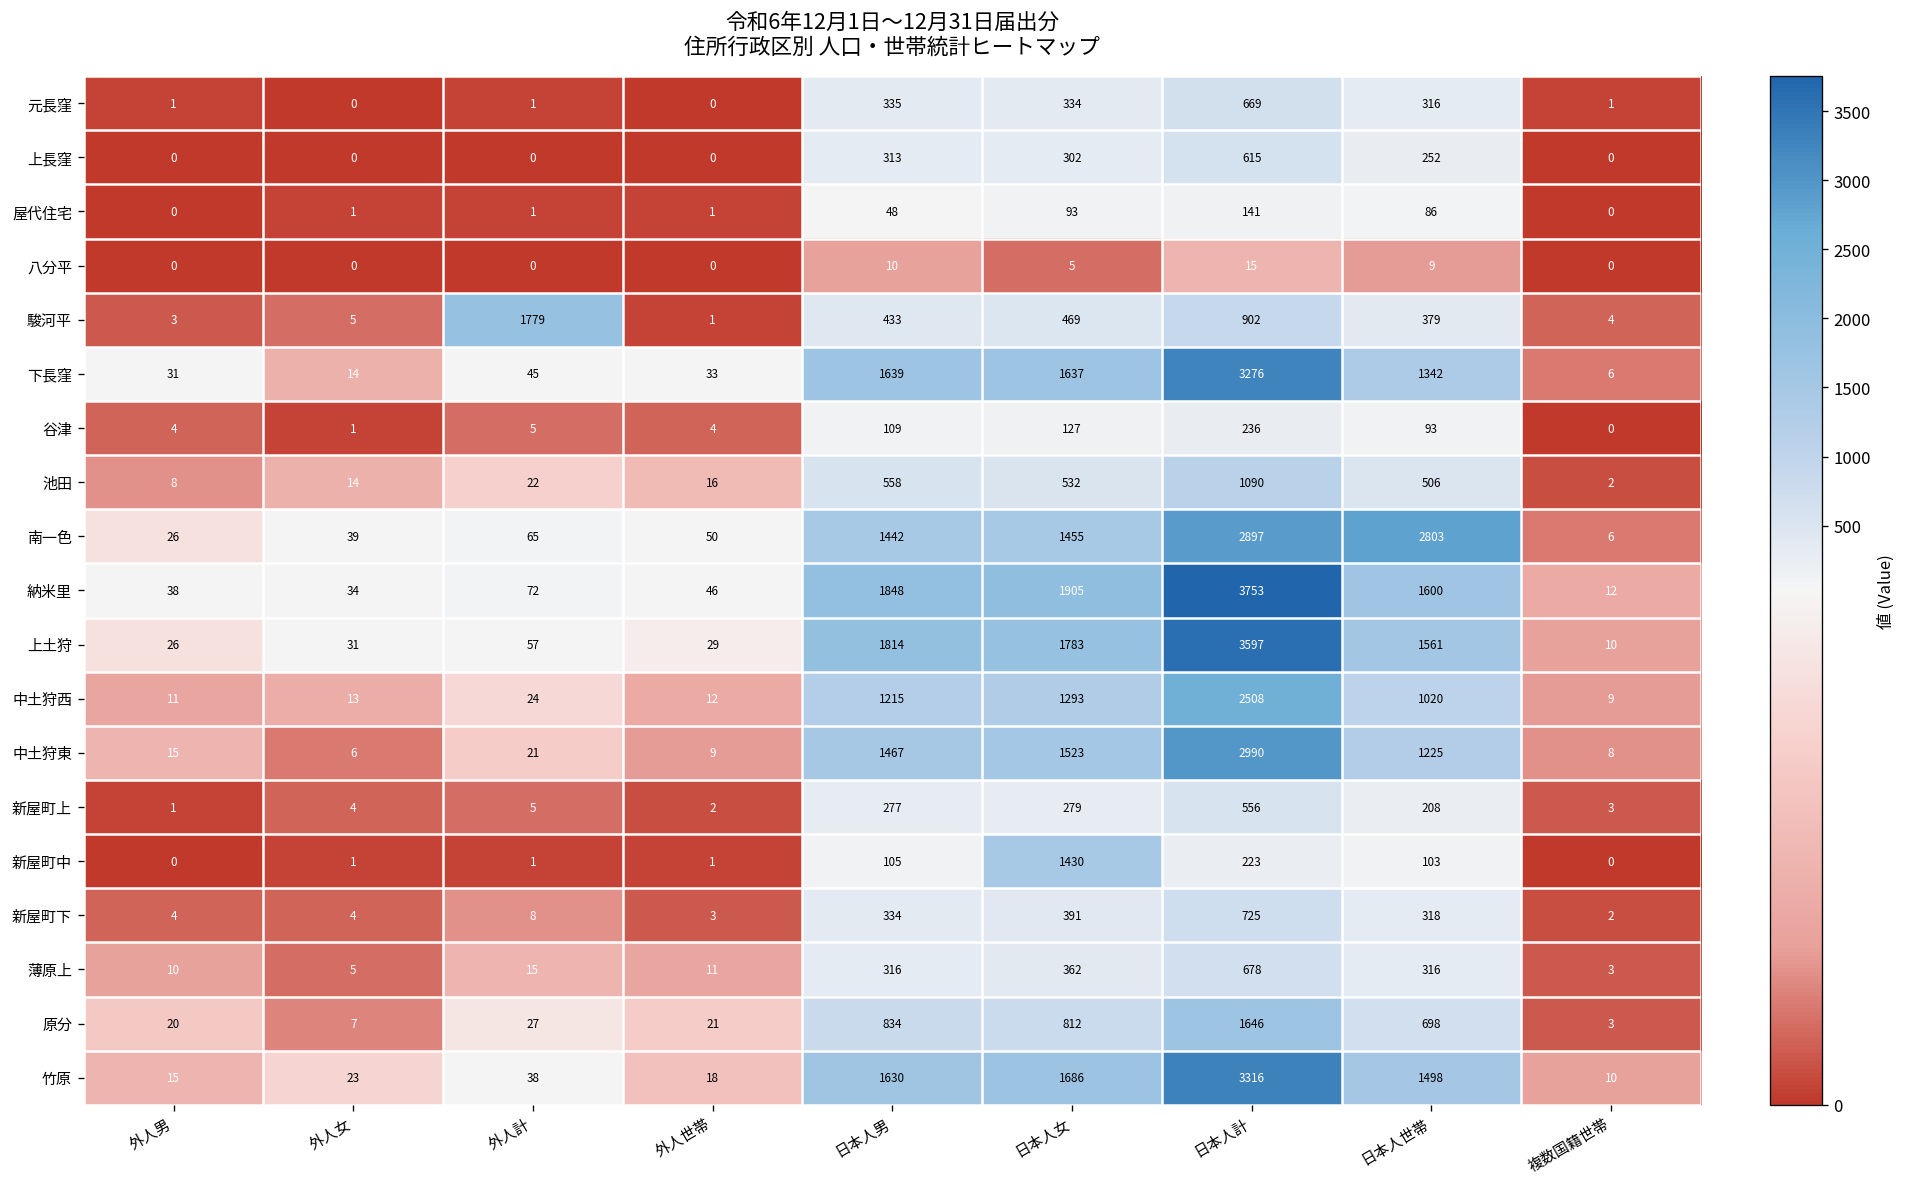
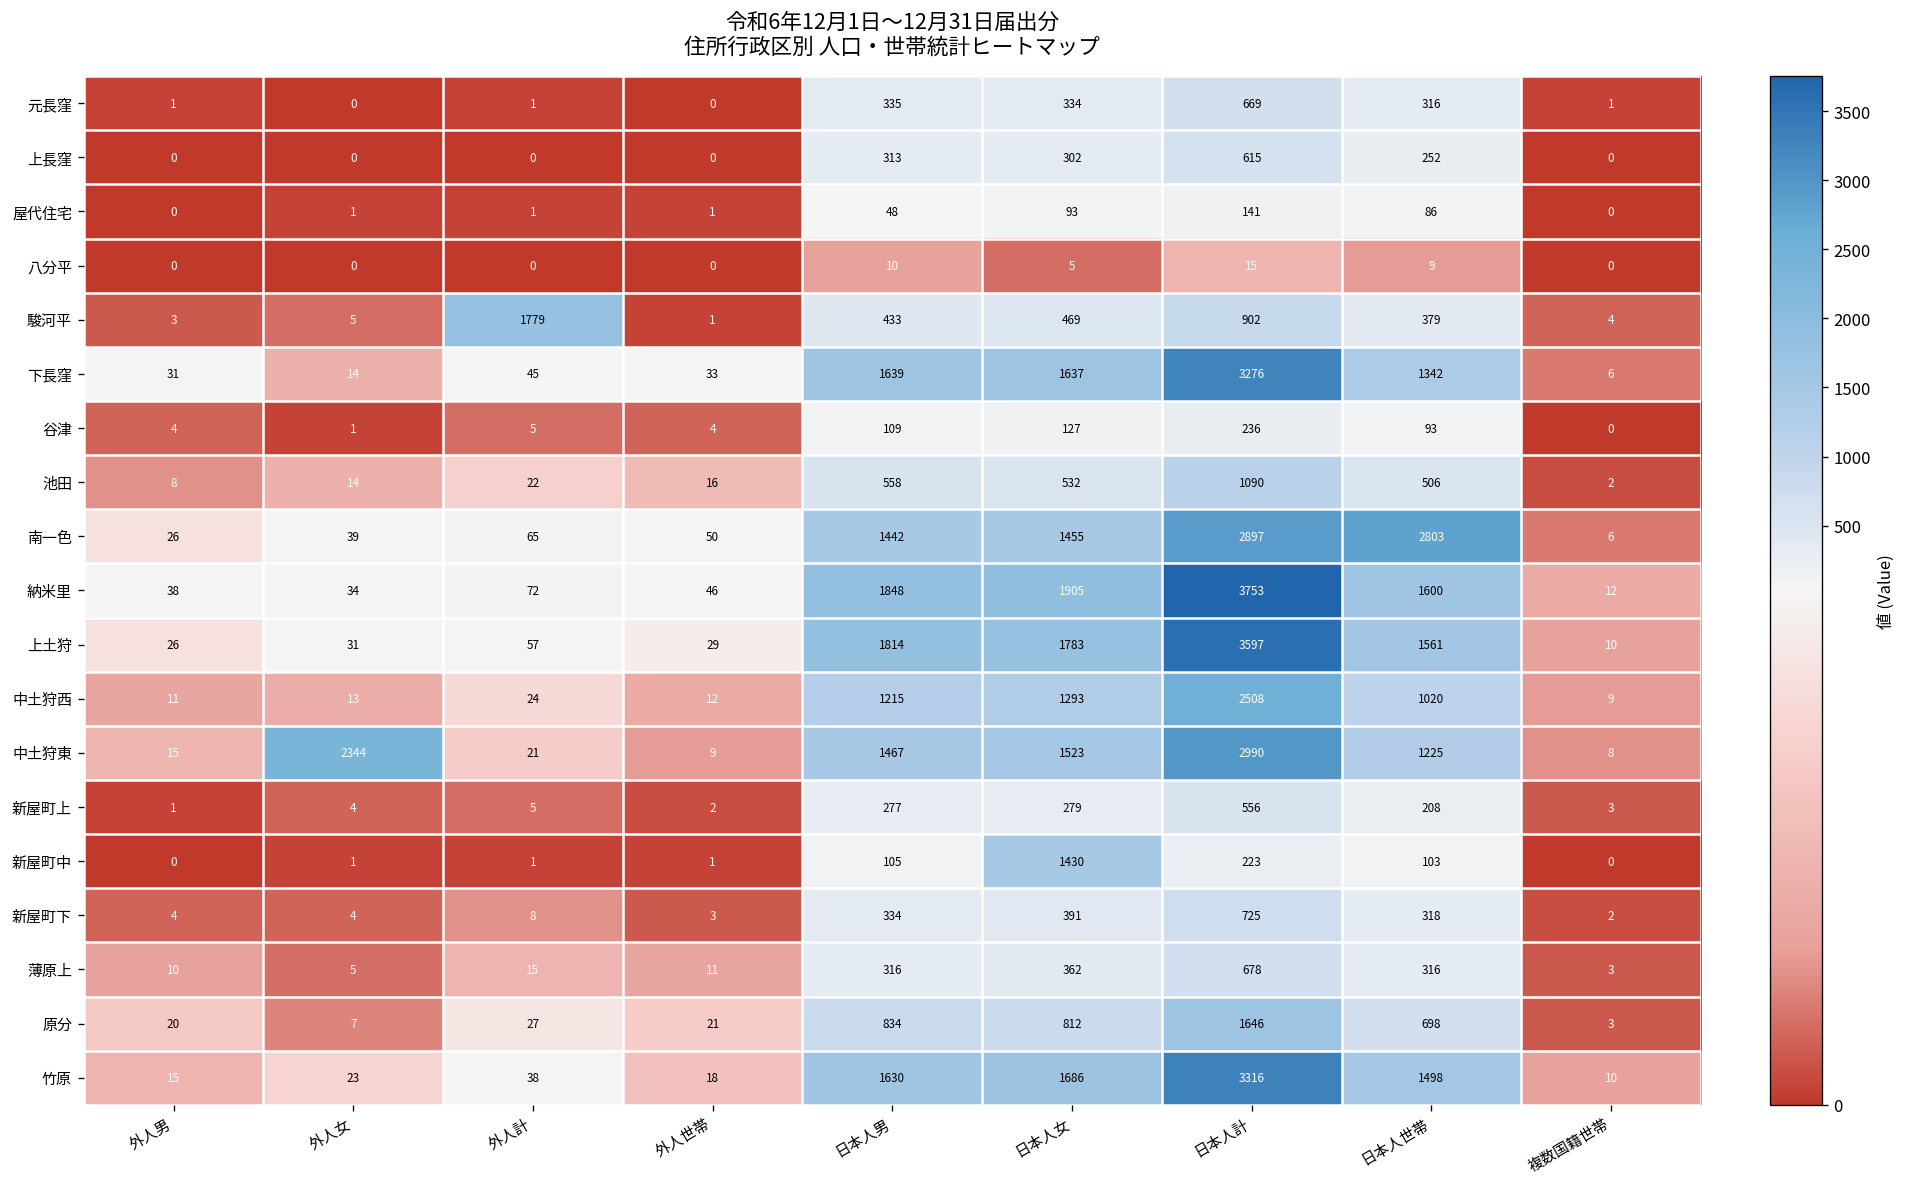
  {
    "元長窪": {
      "外人男": 1,
      "外人女": 0,
      "外人計": 1,
      "外人世帯": 0,
      "日本人男": 335,
      "日本人女": 334,
      "日本人計": 669,
      "日本人世帯": 316,
      "複数国籍世帯": 1
    },
    "上長窪": {
      "外人男": 0,
      "外人女": 0,
      "外人計": 0,
      "外人世帯": 0,
      "日本人男": 313,
      "日本人女": 302,
      "日本人計": 615,
      "日本人世帯": 252,
      "複数国籍世帯": 0
    },
    "屋代住宅": {
      "外人男": 0,
      "外人女": 1,
      "外人計": 1,
      "外人世帯": 1,
      "日本人男": 48,
      "日本人女": 93,
      "日本人計": 141,
      "日本人世帯": 86,
      "複数国籍世帯": 0
    },
    "八分平": {
      "外人男": 0,
      "外人女": 0,
      "外人計": 0,
      "外人世帯": 0,
      "日本人男": 10,
      "日本人女": 5,
      "日本人計": 15,
      "日本人世帯": 9,
      "複数国籍世帯": 0
    },
    "駿河平": {
      "外人男": 3,
      "外人女": 5,
      "外人計": 1779,
      "外人世帯": 1,
      "日本人男": 433,
      "日本人女": 469,
      "日本人計": 902,
      "日本人世帯": 379,
      "複数国籍世帯": 4
    },
    "下長窪": {
      "外人男": 31,
      "外人女": 14,
      "外人計": 45,
      "外人世帯": 33,
      "日本人男": 1639,
      "日本人女": 1637,
      "日本人計": 3276,
      "日本人世帯": 1342,
      "複数国籍世帯": 6
    },
    "谷津": {
      "外人男": 4,
      "外人女": 1,
      "外人計": 5,
      "外人世帯": 4,
      "日本人男": 109,
      "日本人女": 127,
      "日本人計": 236,
      "日本人世帯": 93,
      "複数国籍世帯": 0
    },
    "池田": {
      "外人男": 8,
      "外人女": 14,
      "外人計": 22,
      "外人世帯": 16,
      "日本人男": 558,
      "日本人女": 532,
      "日本人計": 1090,
      "日本人世帯": 506,
      "複数国籍世帯": 2
    },
    "南一色": {
      "外人男": 26,
      "外人女": 39,
      "外人計": 65,
      "外人世帯": 50,
      "日本人男": 1442,
      "日本人女": 1455,
      "日本人計": 2897,
      "日本人世帯": 2803,
      "複数国籍世帯": 6
    },
    "納米里": {
      "外人男": 38,
      "外人女": 34,
      "外人計": 72,
      "外人世帯": 46,
      "日本人男": 1848,
      "日本人女": 1905,
      "日本人計": 3753,
      "日本人世帯": 1600,
      "複数国籍世帯": 12
    },
    "上土狩": {
      "外人男": 26,
      "外人女": 31,
      "外人計": 57,
      "外人世帯": 29,
      "日本人男": 1814,
      "日本人女": 1783,
      "日本人計": 3597,
      "日本人世帯": 1561,
      "複数国籍世帯": 10
    },
    "中土狩西": {
      "外人男": 11,
      "外人女": 13,
      "外人計": 24,
      "外人世帯": 12,
      "日本人男": 1215,
      "日本人女": 1293,
      "日本人計": 2508,
      "日本人世帯": 1020,
      "複数国籍世帯": 9
    },
    "中土狩東": {
      "外人男": 15,
-     "外人女": 6,
+     "外人女": 2344,
      "外人計": 21,
      "外人世帯": 9,
      "日本人男": 1467,
      "日本人女": 1523,
      "日本人計": 2990,
      "日本人世帯": 1225,
      "複数国籍世帯": 8
    },
    "新屋町上": {
      "外人男": 1,
      "外人女": 4,
      "外人計": 5,
      "外人世帯": 2,
      "日本人男": 277,
      "日本人女": 279,
      "日本人計": 556,
      "日本人世帯": 208,
      "複数国籍世帯": 3
    },
    "新屋町中": {
      "外人男": 0,
      "外人女": 1,
      "外人計": 1,
      "外人世帯": 1,
      "日本人男": 105,
      "日本人女": 1430,
      "日本人計": 223,
      "日本人世帯": 103,
      "複数国籍世帯": 0
    },
    "新屋町下": {
      "外人男": 4,
      "外人女": 4,
      "外人計": 8,
      "外人世帯": 3,
      "日本人男": 334,
      "日本人女": 391,
      "日本人計": 725,
      "日本人世帯": 318,
      "複数国籍世帯": 2
    },
    "薄原上": {
      "外人男": 10,
      "外人女": 5,
      "外人計": 15,
      "外人世帯": 11,
      "日本人男": 316,
      "日本人女": 362,
      "日本人計": 678,
      "日本人世帯": 316,
      "複数国籍世帯": 3
    },
    "原分": {
      "外人男": 20,
      "外人女": 7,
      "外人計": 27,
      "外人世帯": 21,
      "日本人男": 834,
      "日本人女": 812,
      "日本人計": 1646,
      "日本人世帯": 698,
      "複数国籍世帯": 3
    },
    "竹原": {
      "外人男": 15,
      "外人女": 23,
      "外人計": 38,
      "外人世帯": 18,
      "日本人男": 1630,
      "日本人女": 1686,
      "日本人計": 3316,
      "日本人世帯": 1498,
      "複数国籍世帯": 10
    }
  }
